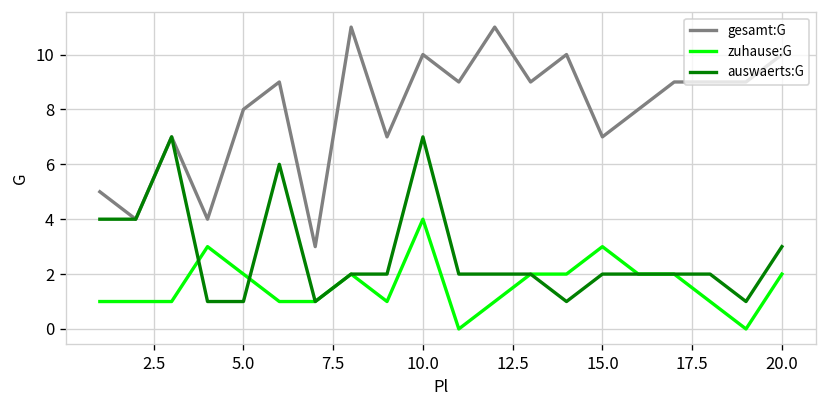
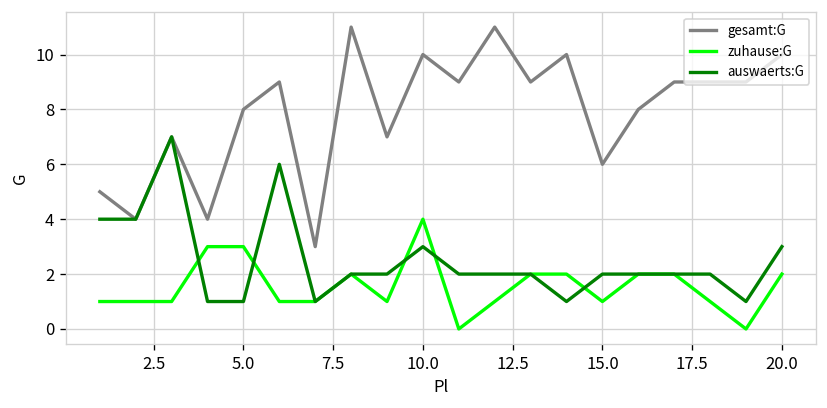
  {
    "gesamt:G": {
      "5.0": 8,
      "10.0": 10,
-     "15.0": 7
+     "15.0": 6
    },
    "zuhause:G": {
-     "5.0": 2,
+     "5.0": 3,
      "10.0": 4,
-     "15.0": 3,
+     "15.0": 1,
      "20.0": 2
    },
    "auswaerts:G": {
      "5.0": 1,
-     "10.0": 7,
+     "10.0": 3,
      "15.0": 2,
      "20.0": 3
    }
  }
